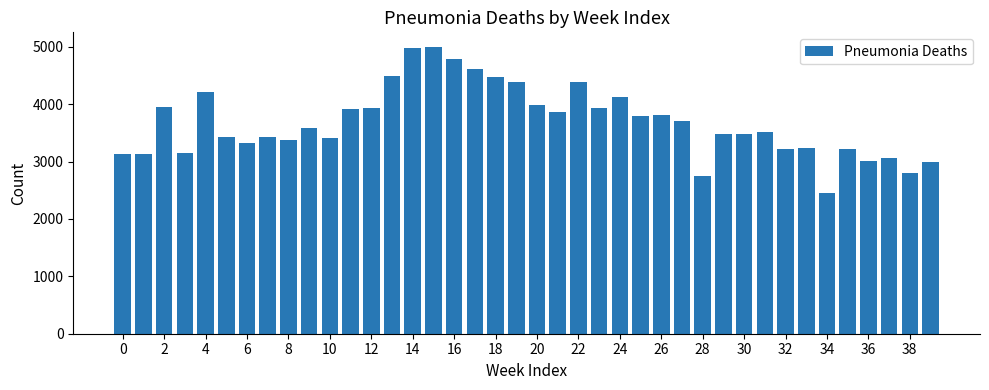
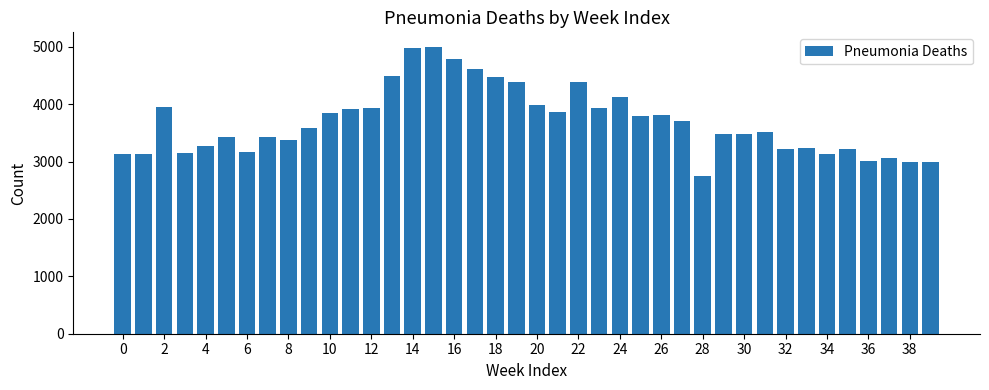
  {
    "0": 3100,
    "2": 4000,
-   "4": 4200,
-   "6": 3300,
+   "4": 3300,
+   "6": 3200,
    "8": 3400,
-   "10": 3400,
+   "10": 3900,
    "12": 3900,
    "14": 5000,
    "16": 4800,
    "18": 4500,
    "20": 4000,
    "22": 4400,
    "24": 4100,
    "26": 3800,
    "28": 2800,
    "30": 3500,
    "32": 3200,
-   "34": 2500,
+   "34": 3100,
    "36": 3000,
-   "38": 2800
+   "38": 3000
  }
